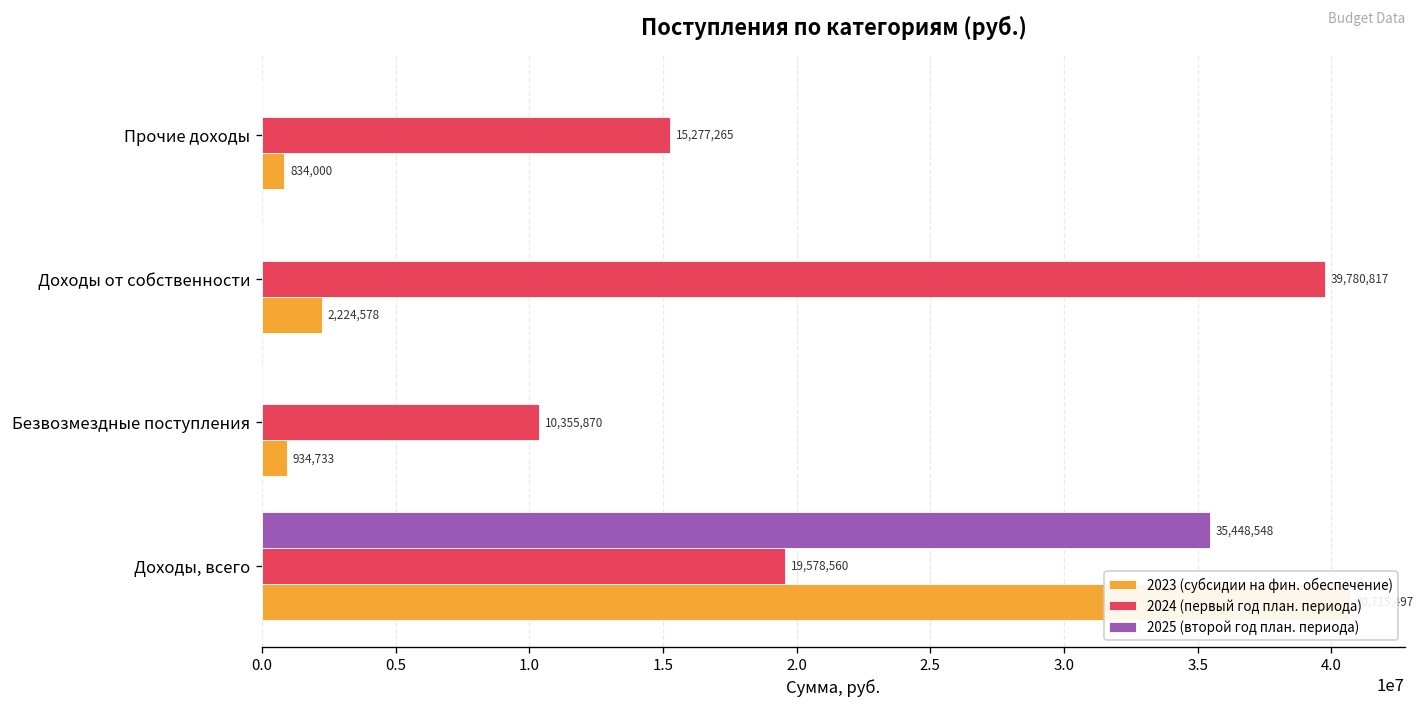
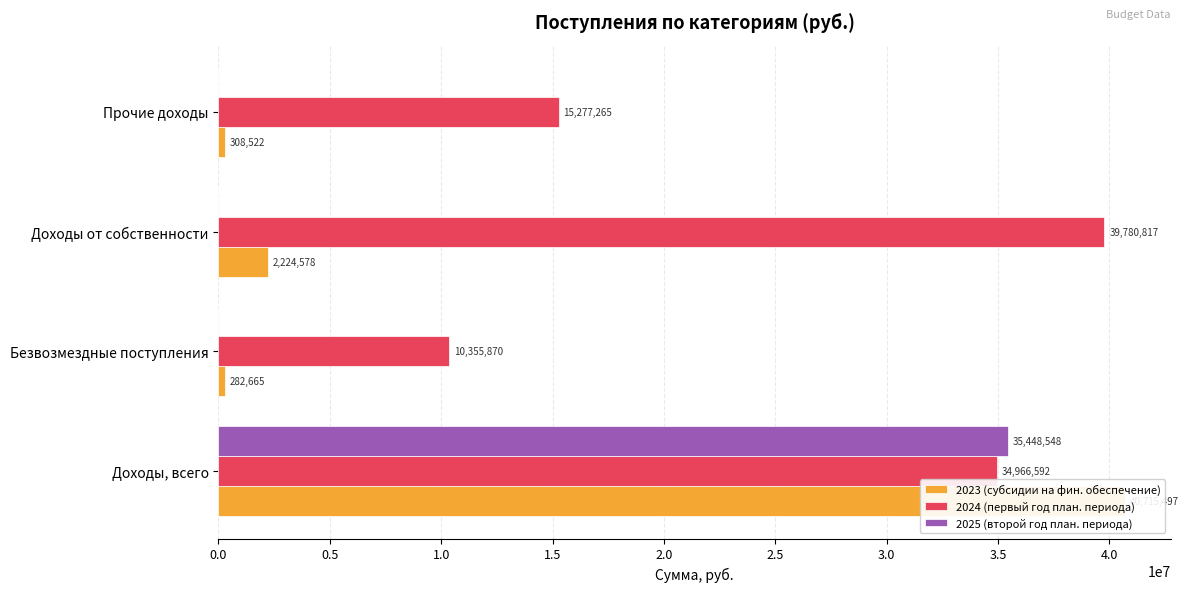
  {
    "2023 (субсидии на фин. обеспечение)": {
-     "Прочие доходы": "834,000",
+     "Прочие доходы": "308,522",
      "Доходы от собственности": "2,224,578",
-     "Безвозмездные поступления": "934,733"
+     "Безвозмездные поступления": "282,665"
    },
    "2024 (первый год план. периода)": {
      "Прочие доходы": "15,277,265",
      "Доходы от собственности": "39,780,817",
      "Безвозмездные поступления": "10,355,870",
-     "Доходы, всего": "19,578,560"
+     "Доходы, всего": "34,966,592"
    },
    "2025 (второй год план. периода)": {
      "Доходы, всего": "35,448,548"
    }
  }
